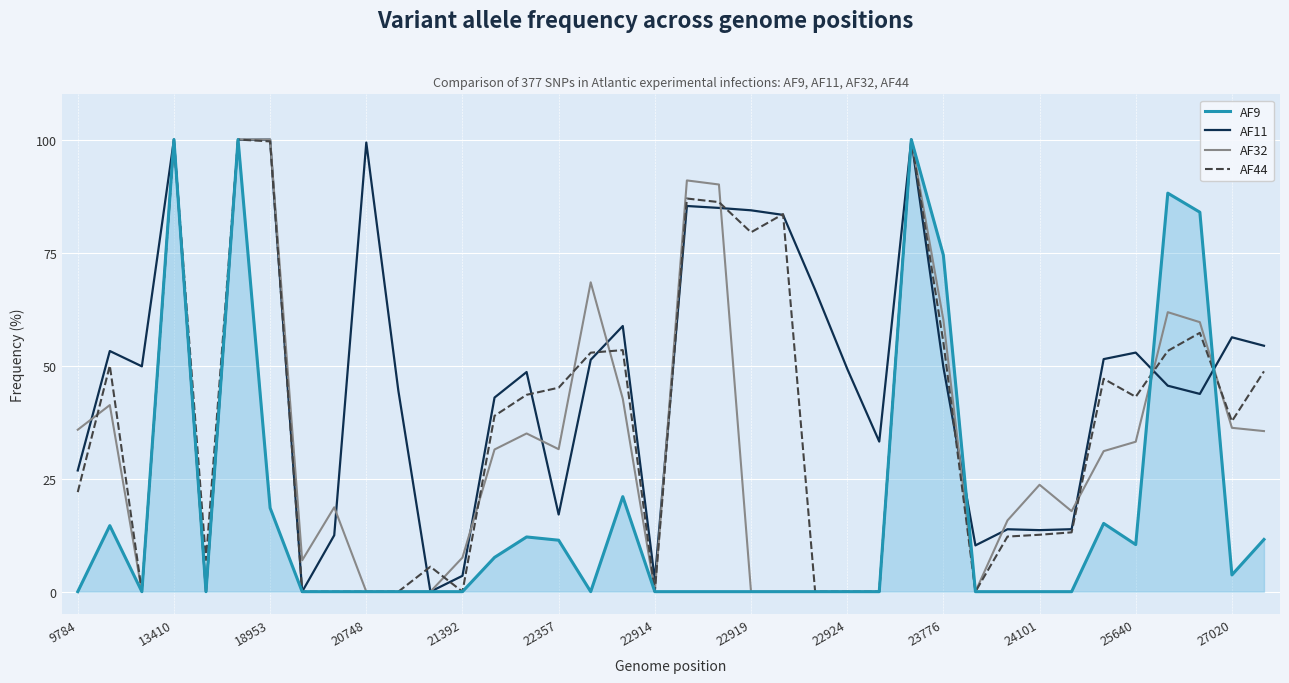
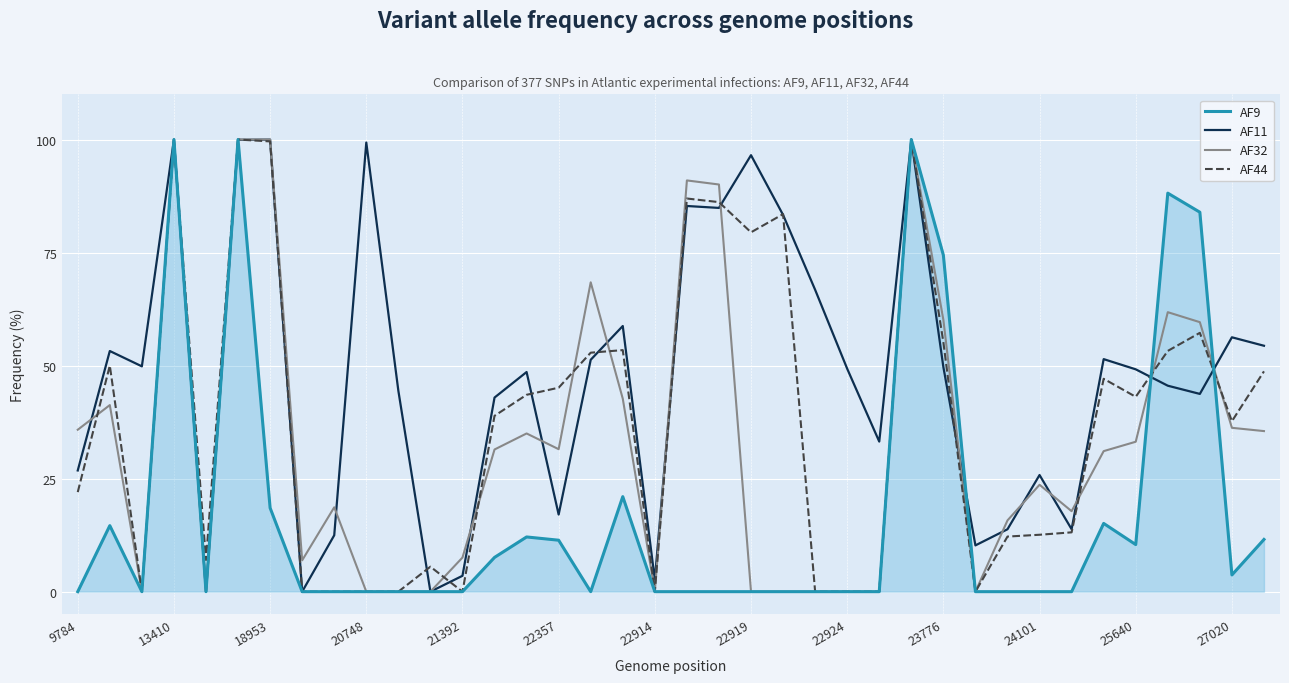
  {
    "AF9": {
      "9784": 0,
      "18953": 19,
      "22357": 11,
      "23776": 74,
      "24101": 0,
      "25640": 10,
      "27020": 4
    },
    "AF11": {
      "9784": 27,
      "20748": 99,
      "21392": 4,
      "22357": 17,
      "22914": 3,
-     "22919": 84,
+     "22919": 97,
      "22924": 49,
      "23776": 50,
-     "24101": 14,
-     "25640": 53,
+     "24101": 26,
+     "25640": 49,
      "27020": 56
    },
    "AF32": {
      "9784": 36,
      "21392": 8,
      "22357": 32,
      "23776": 60,
      "24101": 24,
      "25640": 33,
      "27020": 36
    },
    "AF44": {
      "9784": 22,
      "22357": 45,
      "22919": 79,
      "23776": 55,
      "24101": 13,
      "25640": 43,
      "27020": 38
    }
  }
